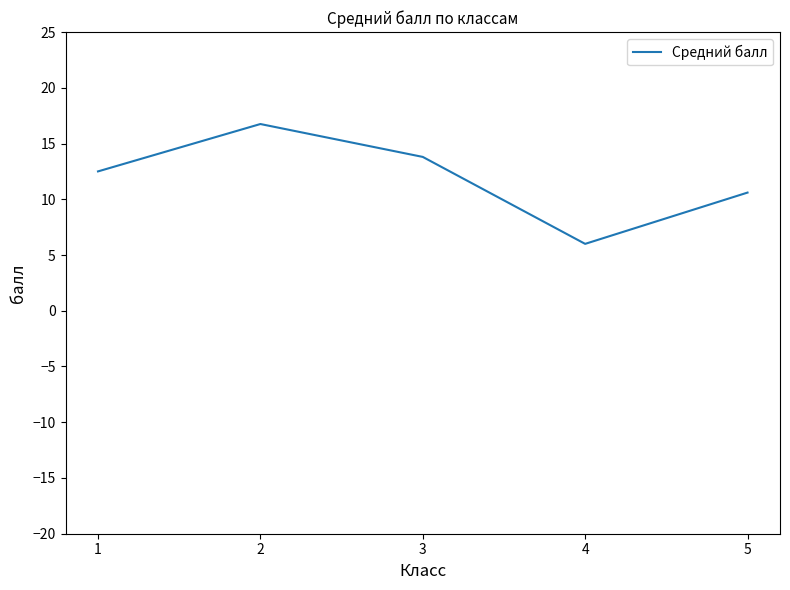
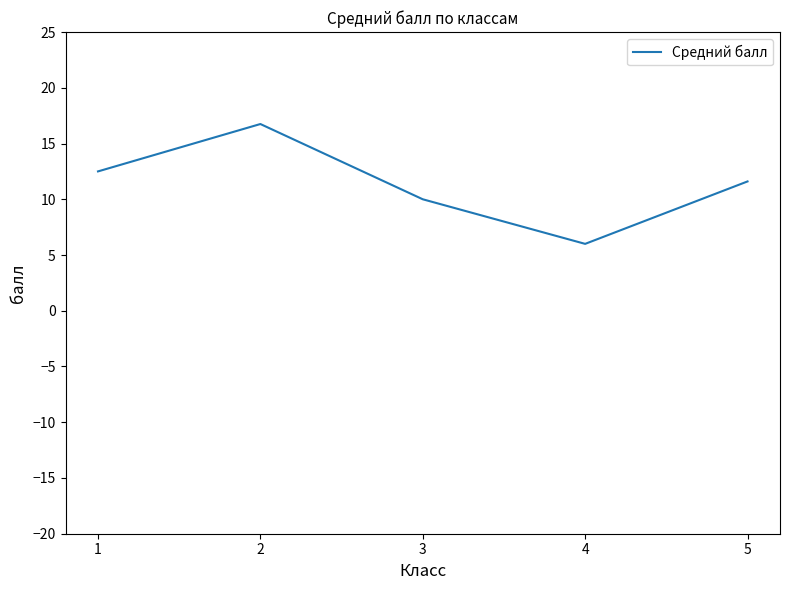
  {
    "1": 12.5,
    "2": 16.8,
-   "3": 13.8,
+   "3": 10.0,
    "4": 6.0,
-   "5": 10.6
+   "5": 11.6
  }
